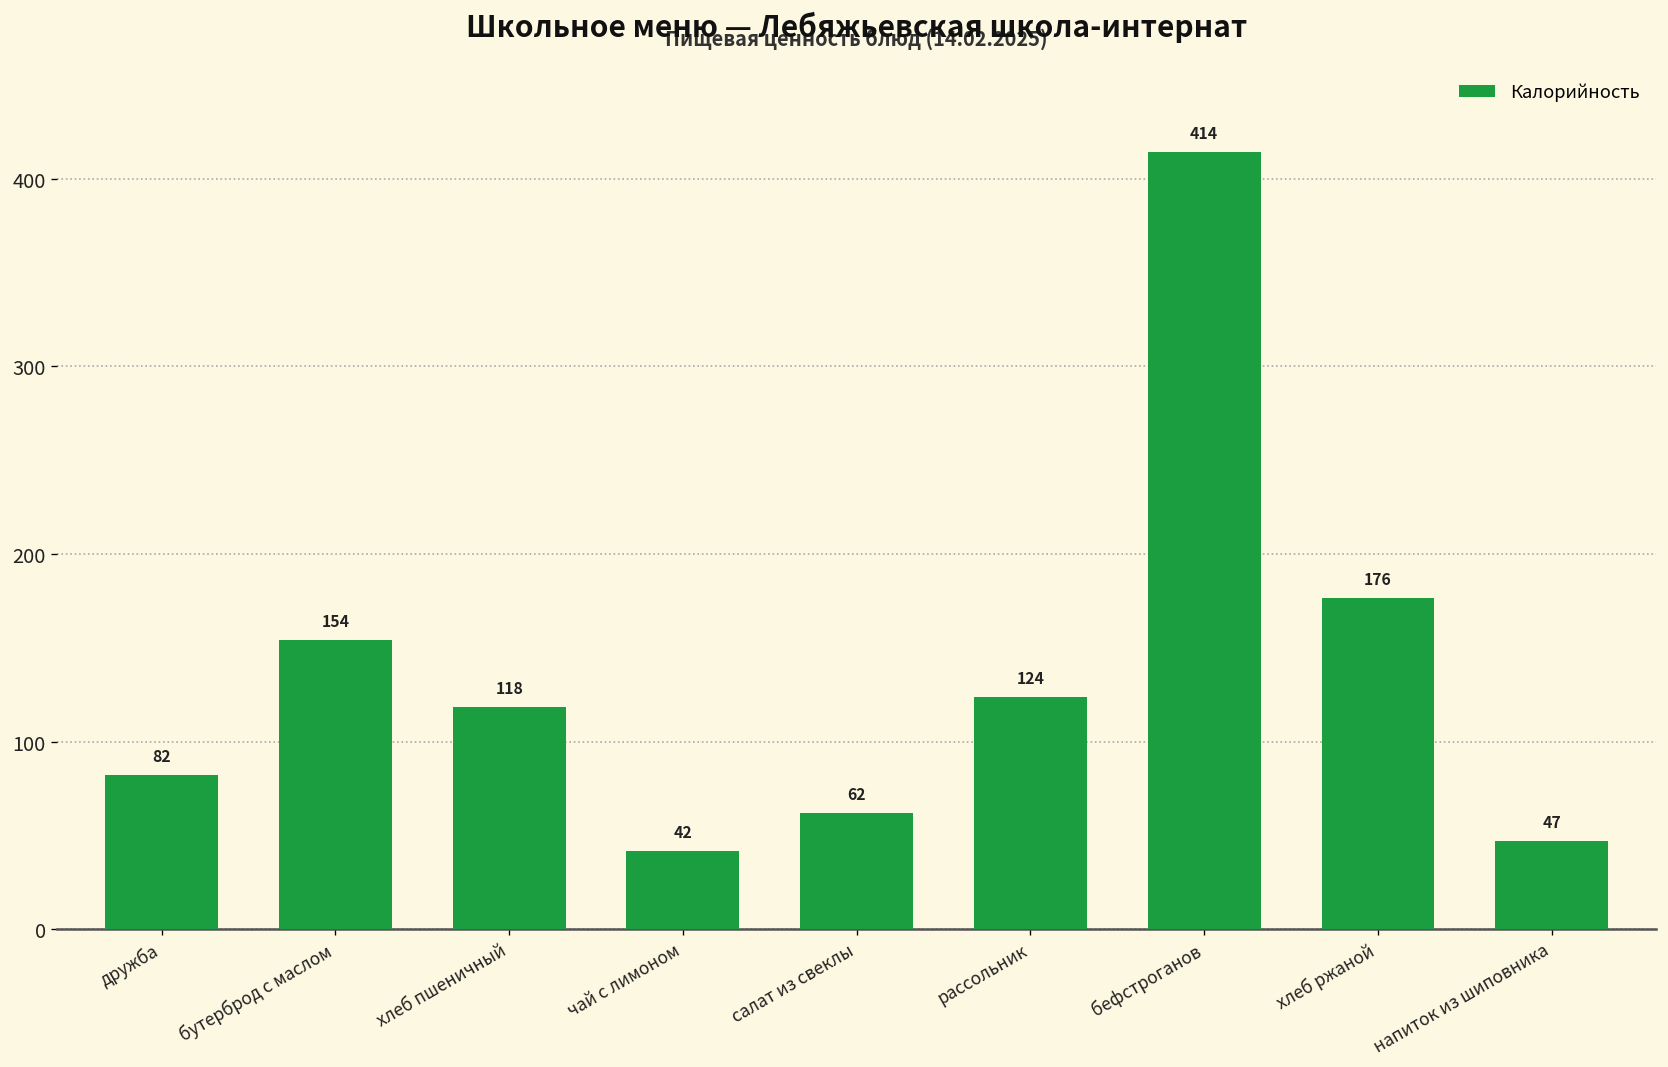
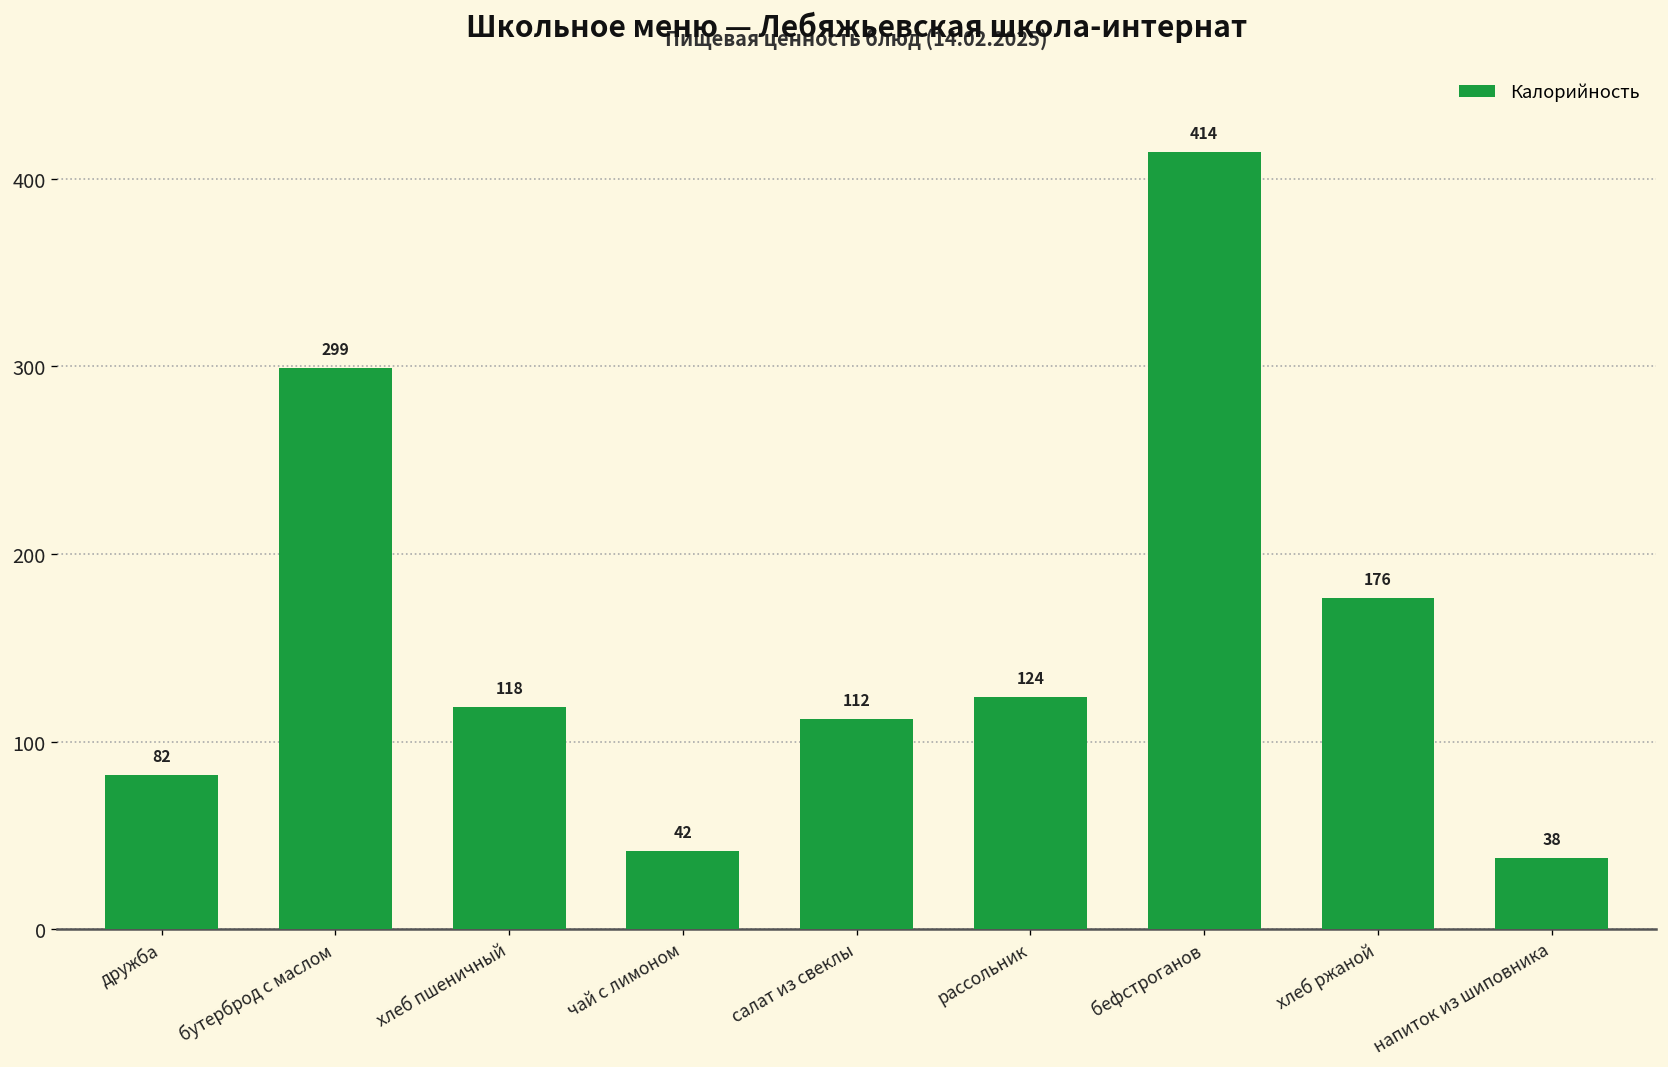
  {
    "дружба": 82,
-   "бутерброд с маслом": 154,
+   "бутерброд с маслом": 299,
    "хлеб пшеничный": 118,
    "чай с лимоном": 42,
-   "салат из свеклы": 62,
+   "салат из свеклы": 112,
    "рассольник": 124,
    "бефстроганов": 414,
    "хлеб ржаной": 176,
-   "напиток из шиповника": 47
+   "напиток из шиповника": 38
  }
